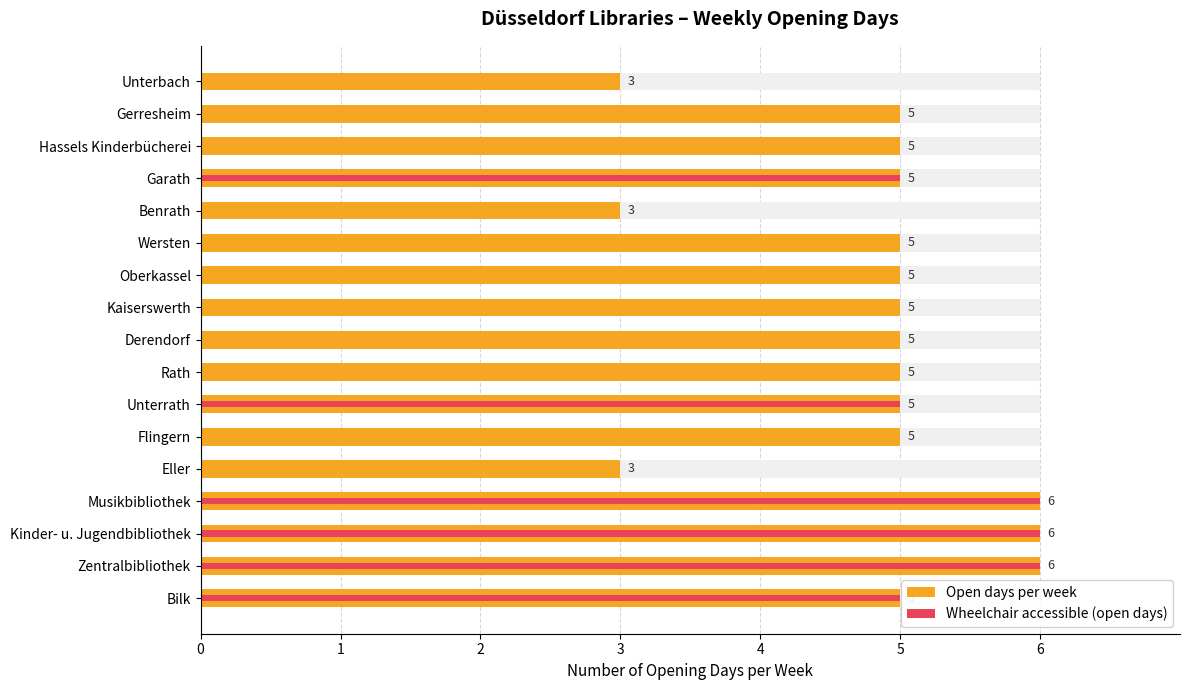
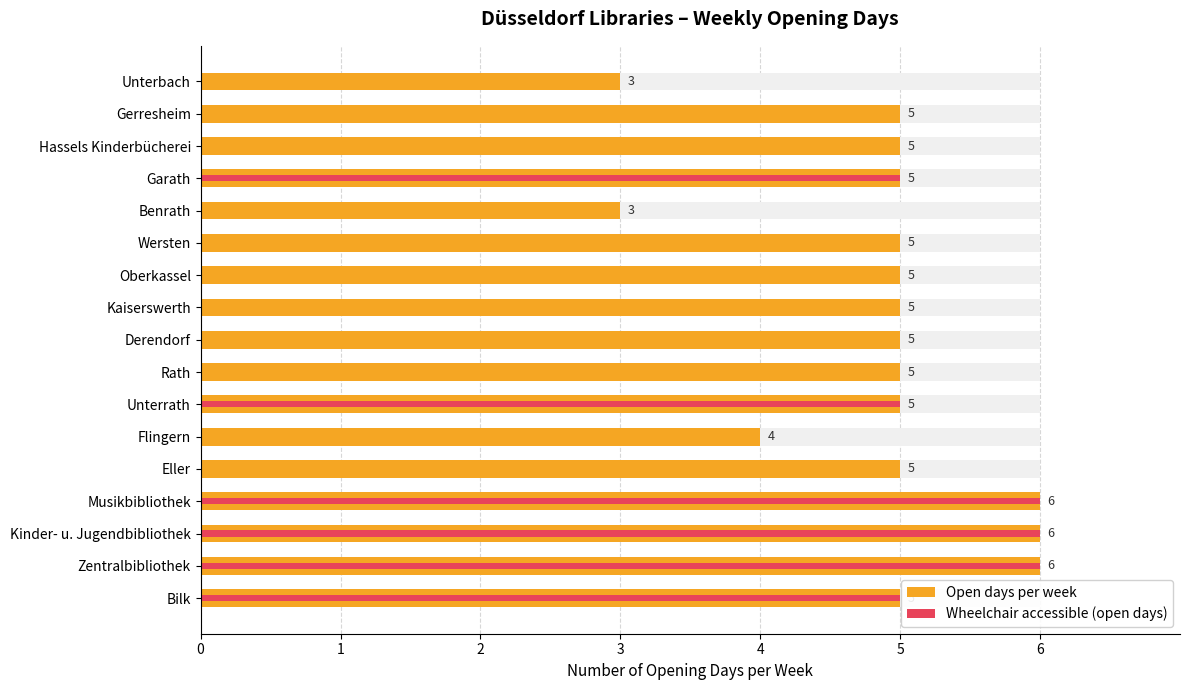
  {
    "Open days per week": {
-     "Flingern": 5,
-     "Eller": 3,
+     "Flingern": 4,
+     "Eller": 5,
      "Musikbibliothek": 6,
      "Kinder- u. Jugendbibliothek": 6,
      "Zentralbibliothek": 6
    },
    "Wheelchair accessible (open days)": {
      "Musikbibliothek": 6,
      "Kinder- u. Jugendbibliothek": 6,
      "Zentralbibliothek": 6
    }
  }
